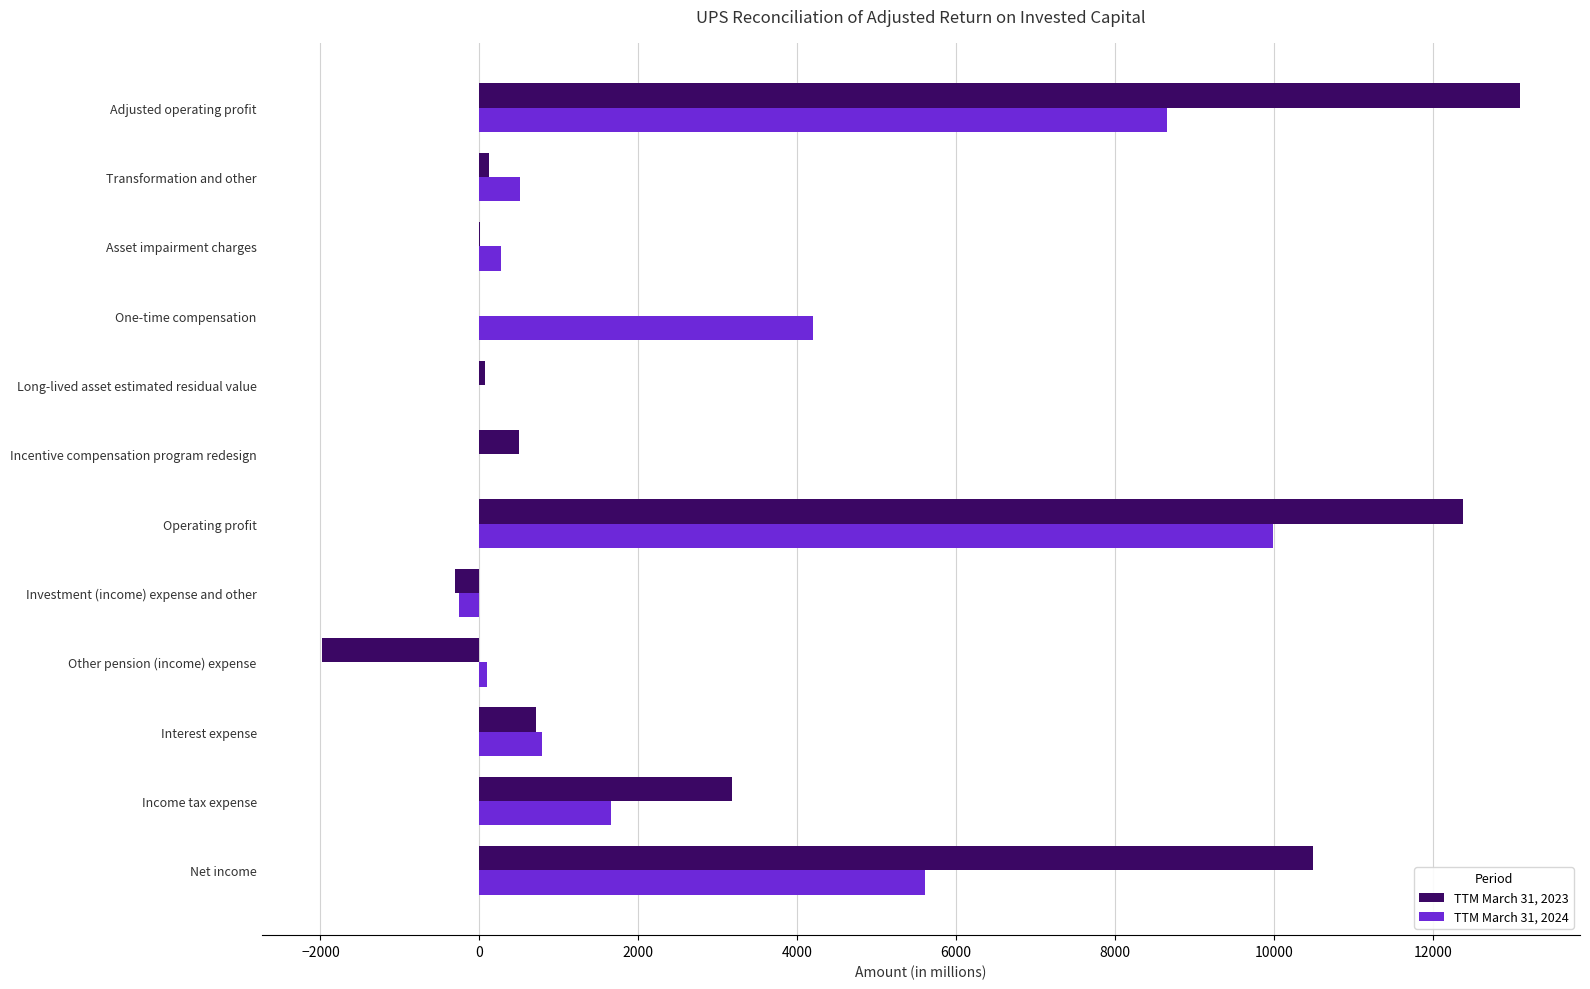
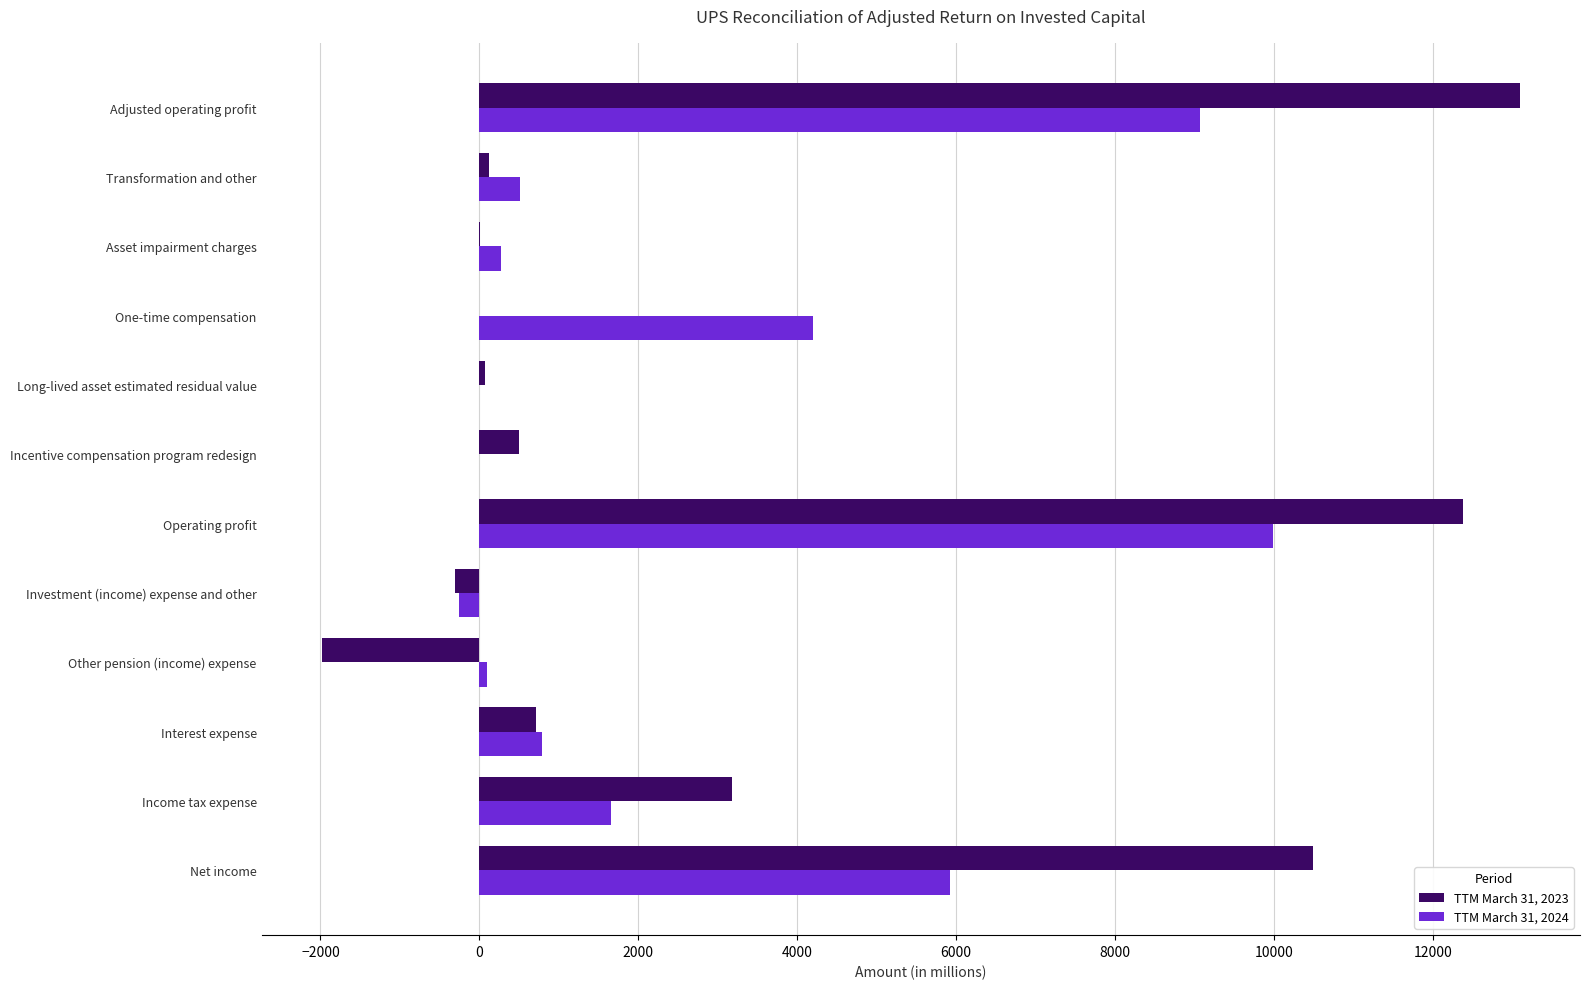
  {
    "TTM March 31, 2023": {
      "Adjusted operating profit": 13100,
      "Transformation and other": 100,
      "One-time compensation": 0,
      "Long-lived asset estimated residual value": 100,
      "Incentive compensation program redesign": 500,
      "Operating profit": 12400,
      "Investment (income) expense and other": -300,
      "Other pension (income) expense": -2000,
      "Interest expense": 700,
      "Income tax expense": 3200,
      "Net income": 10500
    },
    "TTM March 31, 2024": {
-     "Adjusted operating profit": 8700,
+     "Adjusted operating profit": 9100,
      "Transformation and other": 500,
      "Asset impairment charges": 300,
      "One-time compensation": 4200,
      "Long-lived asset estimated residual value": 0,
      "Incentive compensation program redesign": 0,
      "Operating profit": 10000,
      "Investment (income) expense and other": -300,
      "Other pension (income) expense": 100,
      "Interest expense": 800,
      "Income tax expense": 1700,
-     "Net income": 5600
+     "Net income": 5900
    }
  }
